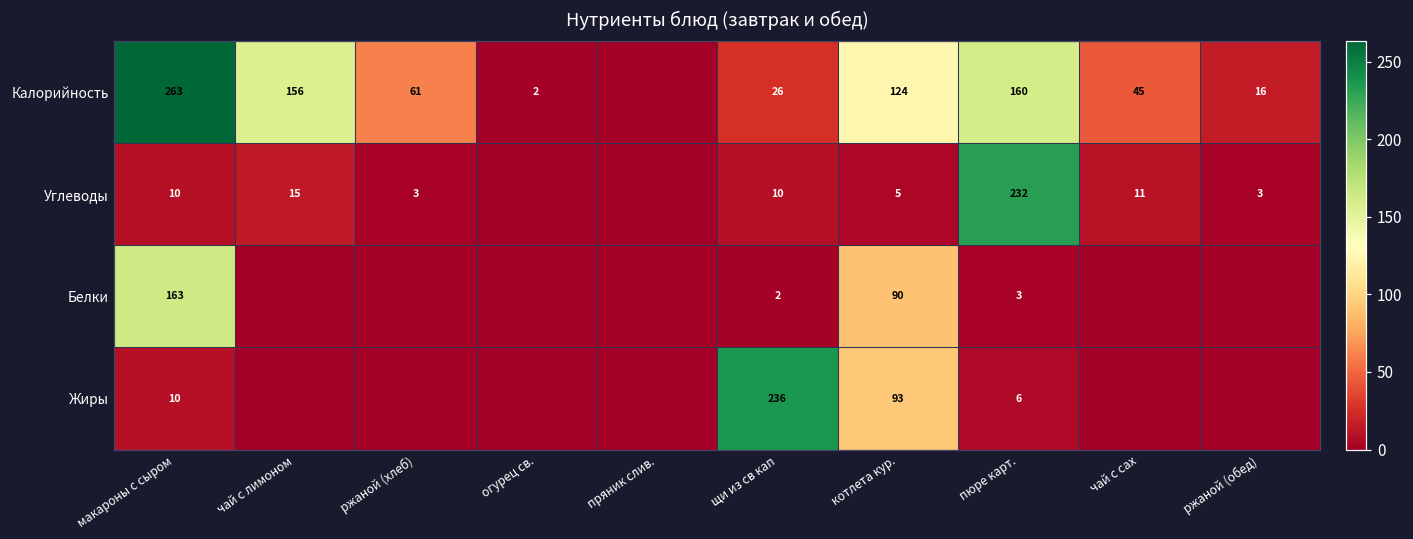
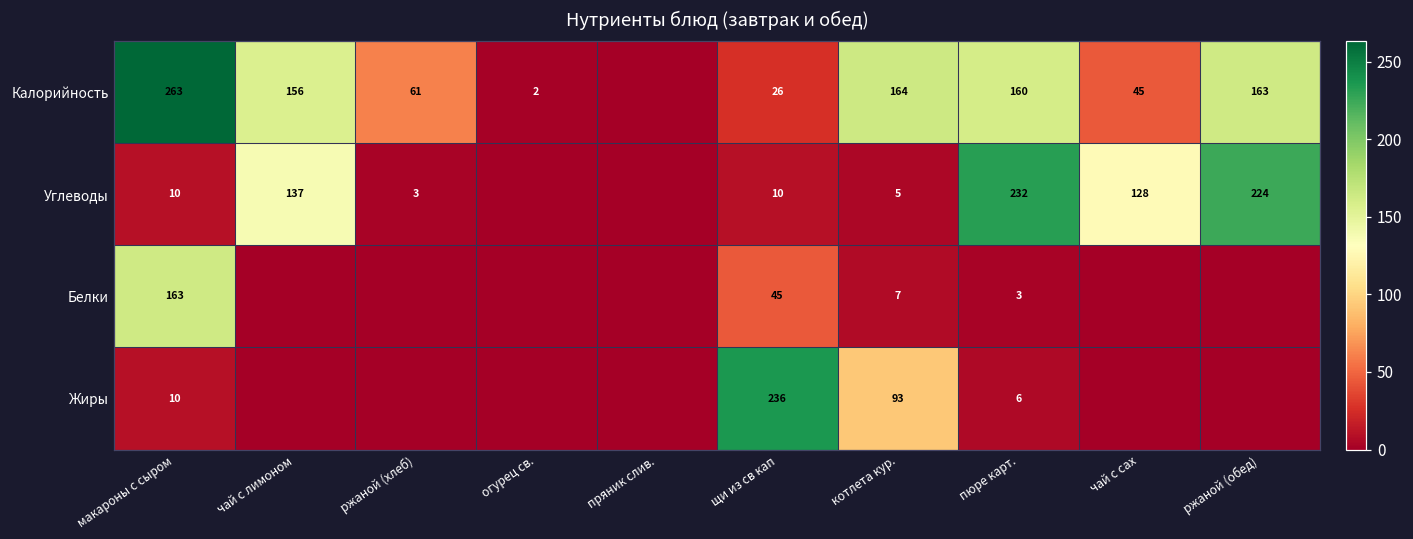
  {
    "Калорийность": {
      "макароны с сыром": 263,
      "чай с лимоном": 156,
      "ржаной (хлеб)": 61,
      "огурец св.": 2,
      "щи из св кап": 26,
-     "котлета кур.": 124,
+     "котлета кур.": 164,
      "пюре карт.": 160,
      "чай с сах": 45,
-     "ржаной (обед)": 16
+     "ржаной (обед)": 163
    },
    "Углеводы": {
      "макароны с сыром": 10,
-     "чай с лимоном": 15,
+     "чай с лимоном": 137,
      "ржаной (хлеб)": 3,
      "щи из св кап": 10,
      "котлета кур.": 5,
      "пюре карт.": 232,
-     "чай с сах": 11,
-     "ржаной (обед)": 3
+     "чай с сах": 128,
+     "ржаной (обед)": 224
    },
    "Белки": {
      "макароны с сыром": 163,
-     "щи из св кап": 2,
-     "котлета кур.": 90,
+     "щи из св кап": 45,
+     "котлета кур.": 7,
      "пюре карт.": 3
    },
    "Жиры": {
      "макароны с сыром": 10,
      "щи из св кап": 236,
      "котлета кур.": 93,
      "пюре карт.": 6
    }
  }
